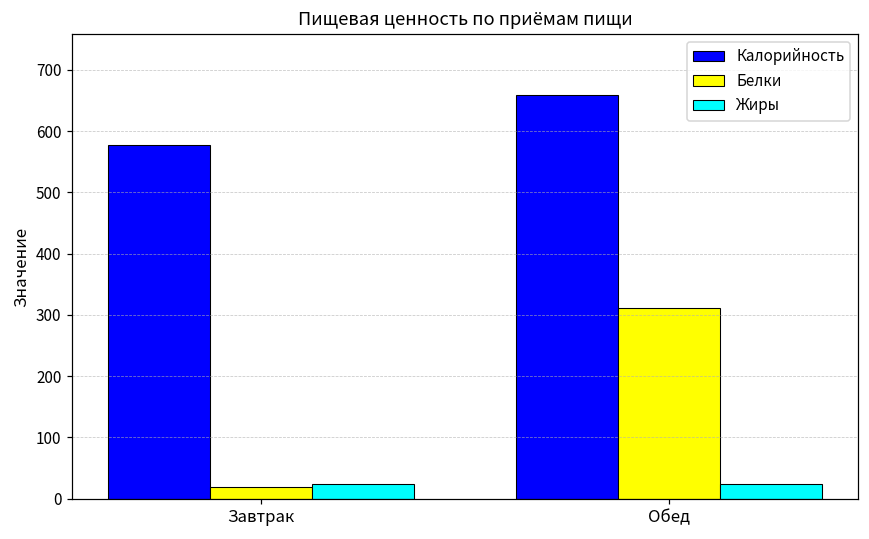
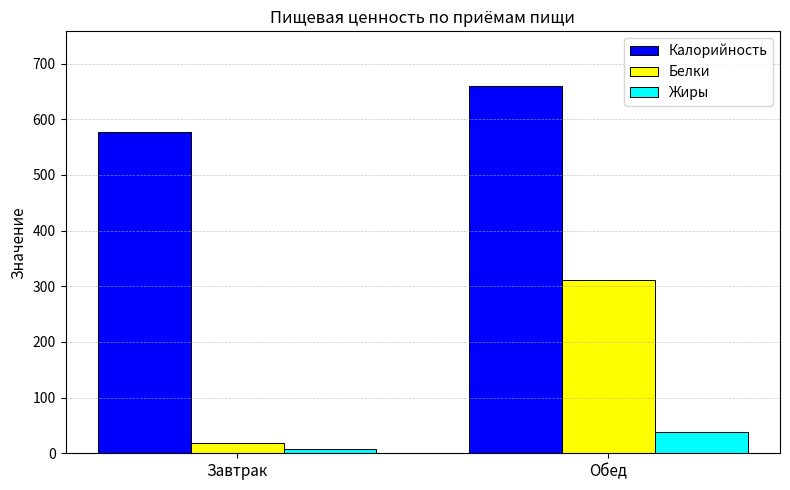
  {
    "Калорийность": {
      "Завтрак": 580,
      "Обед": 660
    },
    "Белки": {
      "Завтрак": 20,
      "Обед": 310
    },
    "Жиры": {
-     "Завтрак": 20,
-     "Обед": 20
+     "Завтрак": 10,
+     "Обед": 40
    }
  }
